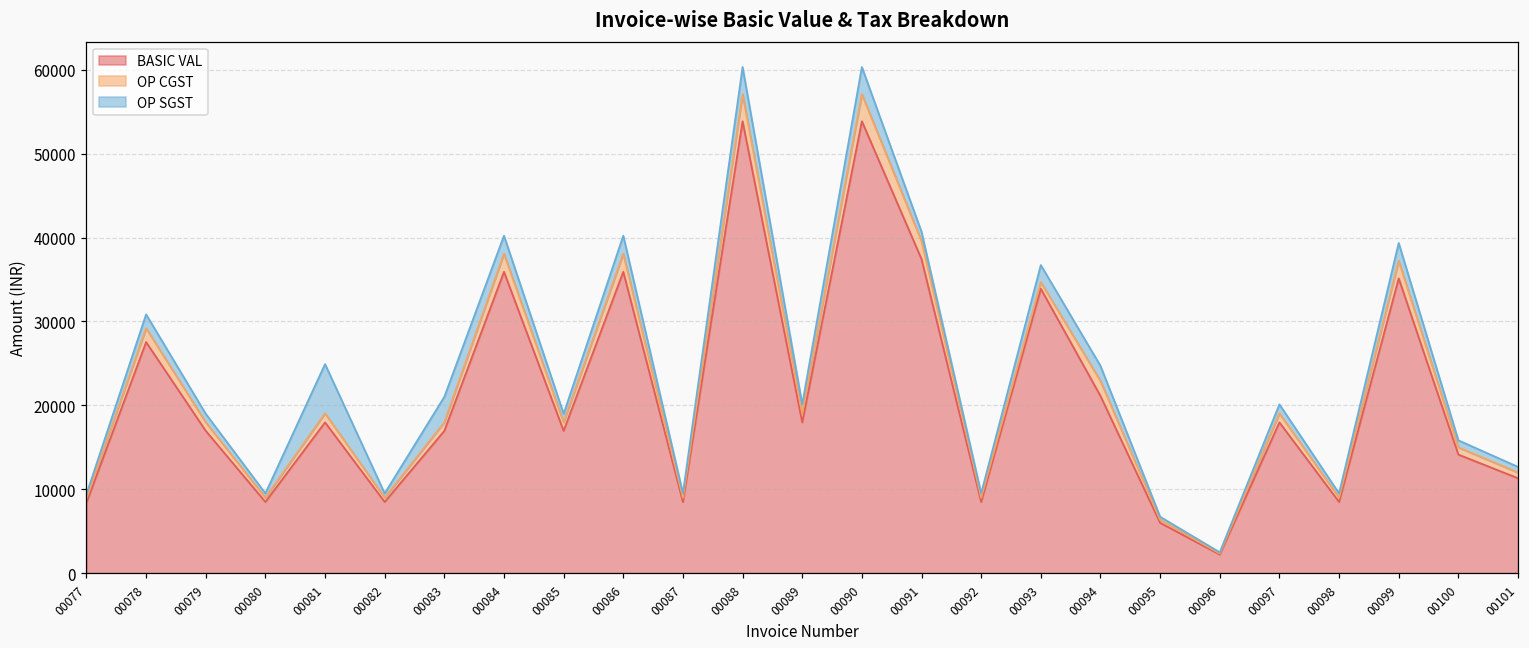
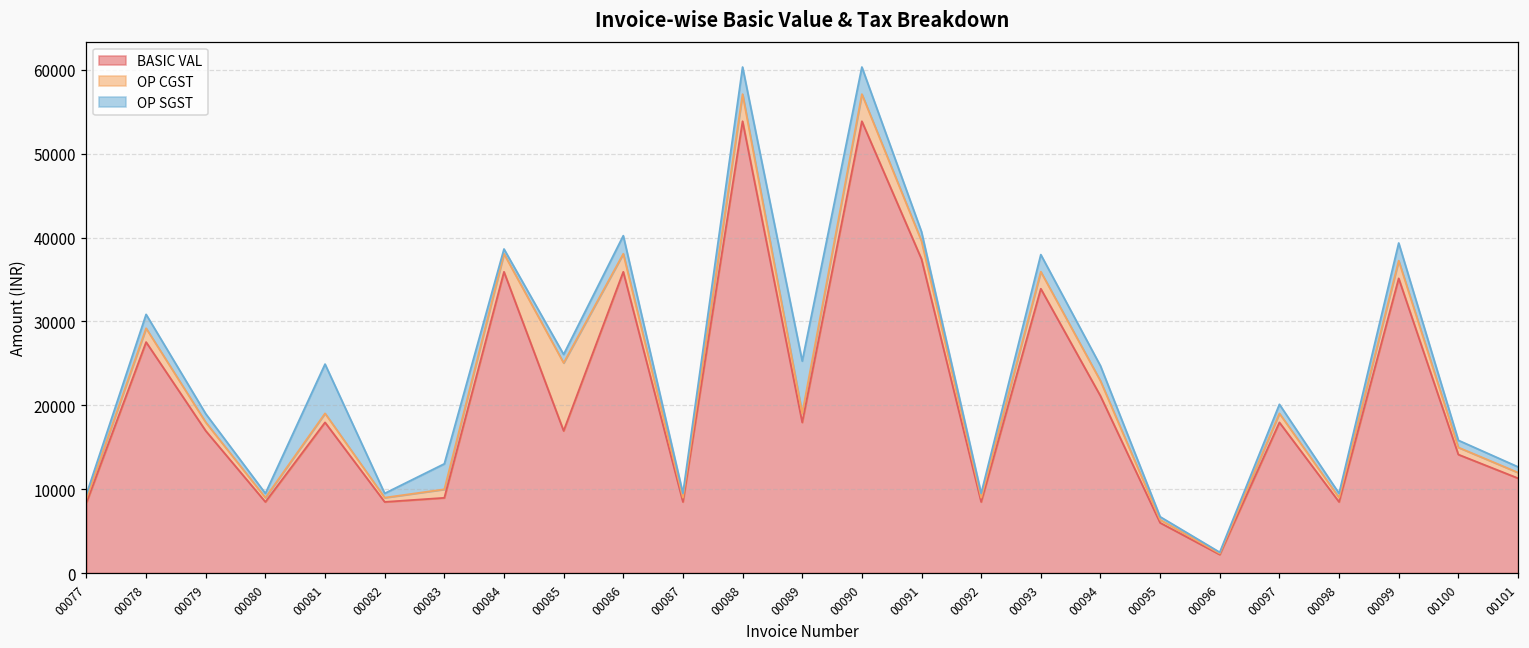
  {
    "BASIC VAL": {
      "00077": 8000,
      "00078": 28000,
      "00079": 17000,
      "00080": 8000,
      "00081": 18000,
      "00082": 8000,
-     "00083": 17000,
+     "00083": 9000,
      "00084": 36000,
      "00085": 17000,
      "00086": 36000,
      "00087": 8000,
      "00088": 54000,
      "00089": 18000,
      "00090": 54000,
      "00091": 37000,
      "00092": 8000,
      "00093": 34000,
      "00094": 21000,
      "00095": 6000,
      "00097": 18000,
      "00098": 8000,
      "00099": 35000,
      "00100": 14000,
      "00101": 11000
    },
    "OP CGST": {
      "00077": 1000,
      "00078": 2000,
      "00079": 1000,
      "00080": 1000,
      "00081": 1000,
      "00082": 1000,
      "00083": 1000,
      "00084": 2000,
-     "00085": 1000,
+     "00085": 8000,
      "00086": 2000,
      "00087": 1000,
      "00088": 3000,
      "00089": 1000,
      "00090": 3000,
      "00091": 2000,
      "00092": 1000,
-     "00093": 1000,
+     "00093": 2000,
      "00094": 2000,
      "00095": 0,
      "00097": 1000,
      "00098": 1000,
      "00099": 2000,
      "00100": 1000,
      "00101": 1000
    },
    "OP SGST": {
      "00077": 1000,
      "00078": 2000,
      "00079": 1000,
      "00080": 1000,
      "00081": 6000,
      "00082": 1000,
      "00083": 3000,
-     "00084": 2000,
+     "00084": 1000,
      "00085": 1000,
      "00086": 2000,
      "00087": 1000,
      "00088": 3000,
-     "00089": 1000,
+     "00089": 6000,
      "00090": 3000,
      "00091": 1000,
      "00092": 1000,
      "00093": 2000,
      "00094": 2000,
      "00095": 0,
      "00097": 1000,
      "00098": 1000,
      "00099": 2000,
      "00100": 1000,
      "00101": 1000
    }
  }
